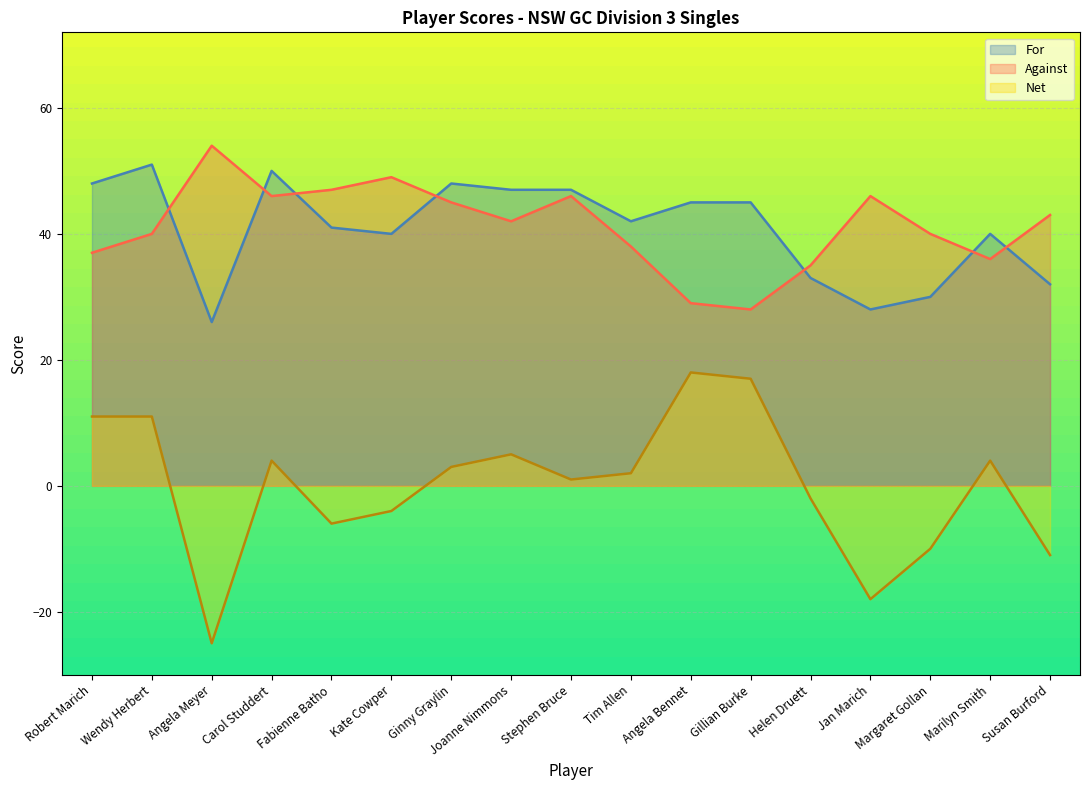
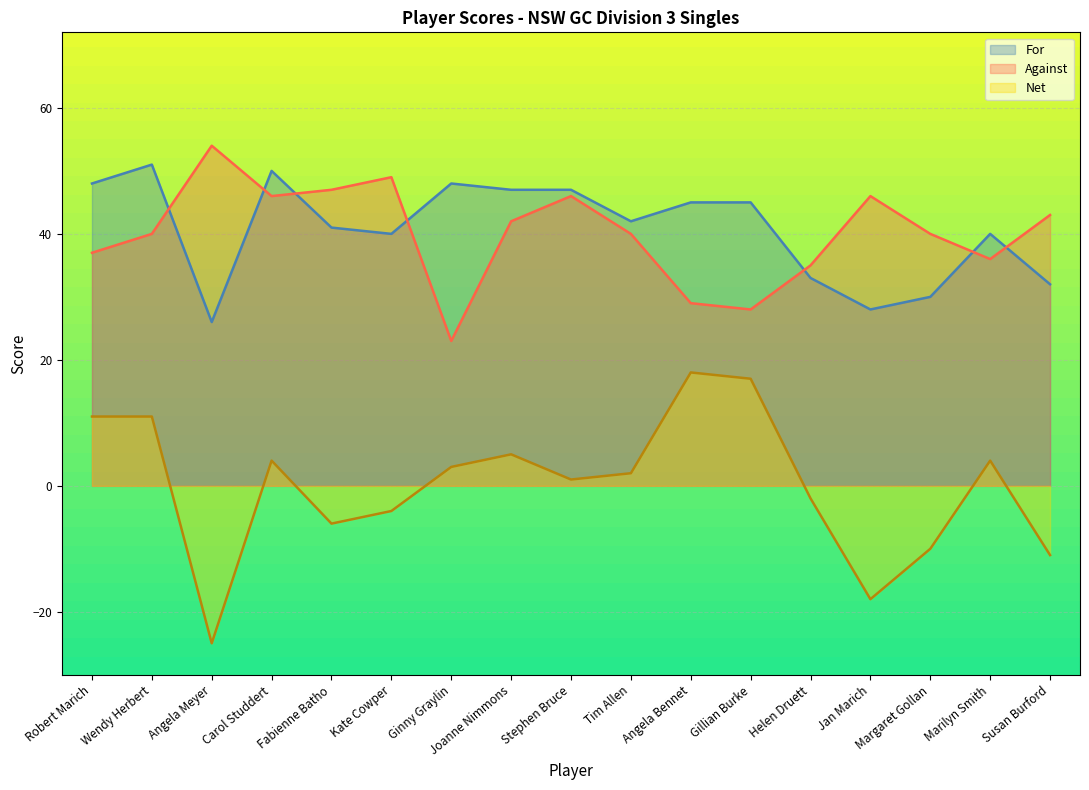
  {
    "For": {
      "Robert Marich": 48,
      "Wendy Herbert": 51,
      "Angela Meyer": 26,
      "Carol Studdert": 50,
      "Fabienne Batho": 41,
      "Kate Cowper": 40,
      "Ginny Graylin": 48,
      "Joanne Nimmons": 47,
      "Stephen Bruce": 47,
      "Tim Allen": 42,
      "Angela Bennet": 45,
      "Gillian Burke": 45,
      "Helen Druett": 33,
      "Jan Marich": 28,
      "Margaret Gollan": 30,
      "Marilyn Smith": 40,
      "Susan Burford": 32
    },
    "Against": {
      "Robert Marich": 37,
      "Wendy Herbert": 40,
      "Angela Meyer": 54,
      "Carol Studdert": 46,
      "Fabienne Batho": 47,
      "Kate Cowper": 49,
-     "Ginny Graylin": 45,
+     "Ginny Graylin": 23,
      "Joanne Nimmons": 42,
      "Stephen Bruce": 46,
-     "Tim Allen": 38,
+     "Tim Allen": 40,
      "Angela Bennet": 29,
      "Gillian Burke": 28,
      "Helen Druett": 35,
      "Jan Marich": 46,
      "Margaret Gollan": 40,
      "Marilyn Smith": 36,
      "Susan Burford": 43
    }
  }
